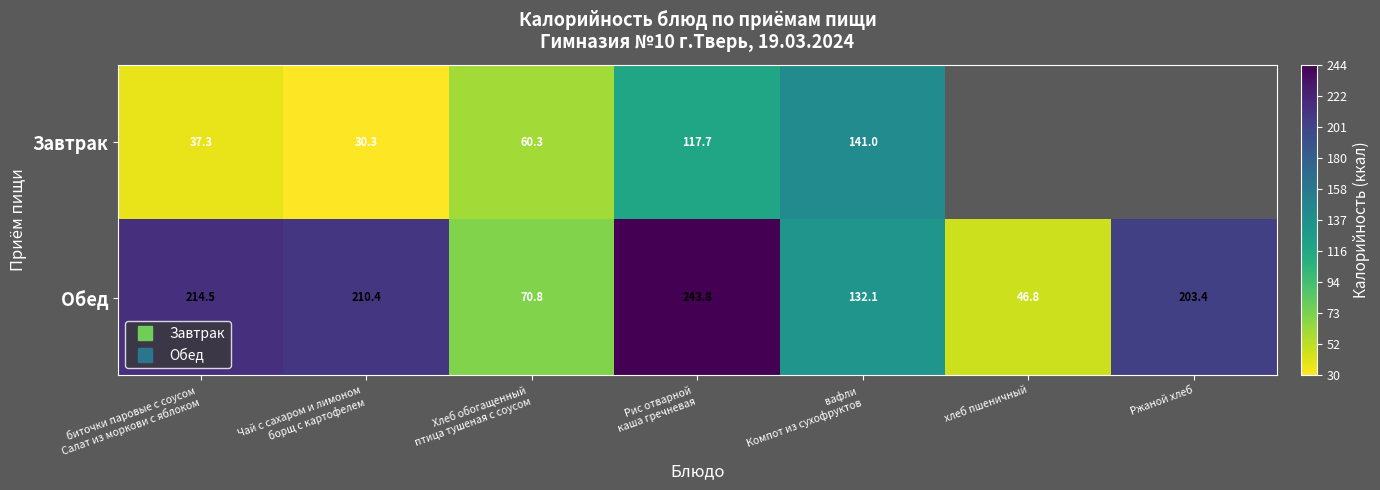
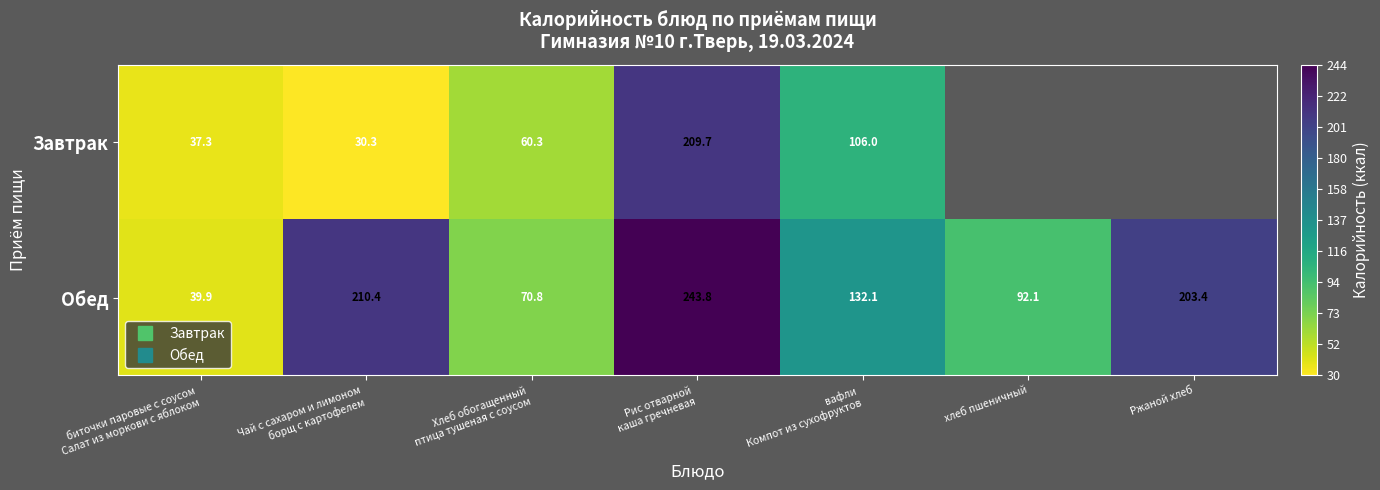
  {
    "Завтрак": {
      "биточки паровые с соусом Салат из моркови с яблоком": 37.3,
      "Чай с сахаром и лимоном борщ с картофелем": 30.3,
      "Хлеб обогащенный птица тушеная с соусом": 60.3,
-     "Рис отварной каша гречневая": 117.7,
-     "вафли Компот из сухофруктов": 141.0
+     "Рис отварной каша гречневая": 209.7,
+     "вафли Компот из сухофруктов": 106.0
    },
    "Обед": {
-     "биточки паровые с соусом Салат из моркови с яблоком": 214.5,
+     "биточки паровые с соусом Салат из моркови с яблоком": 39.9,
      "Чай с сахаром и лимоном борщ с картофелем": 210.4,
      "Хлеб обогащенный птица тушеная с соусом": 70.8,
      "Рис отварной каша гречневая": 243.8,
      "вафли Компот из сухофруктов": 132.1,
-     "хлеб пшеничный": 46.8,
+     "хлеб пшеничный": 92.1,
      "Ржаной хлеб": 203.4
    }
  }
